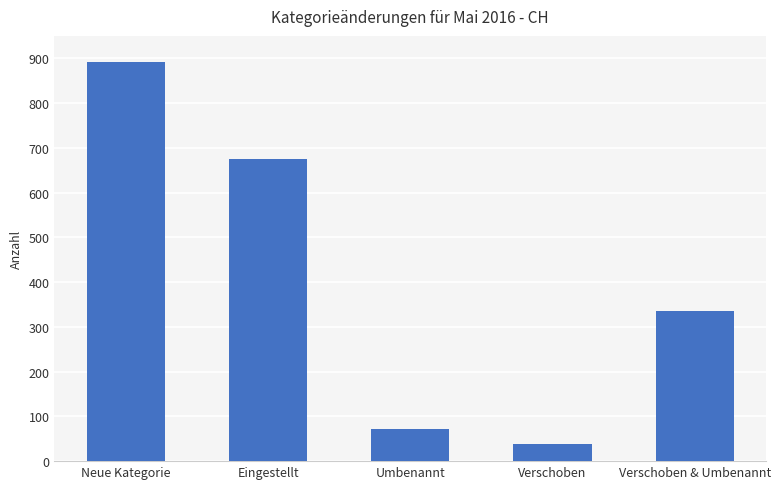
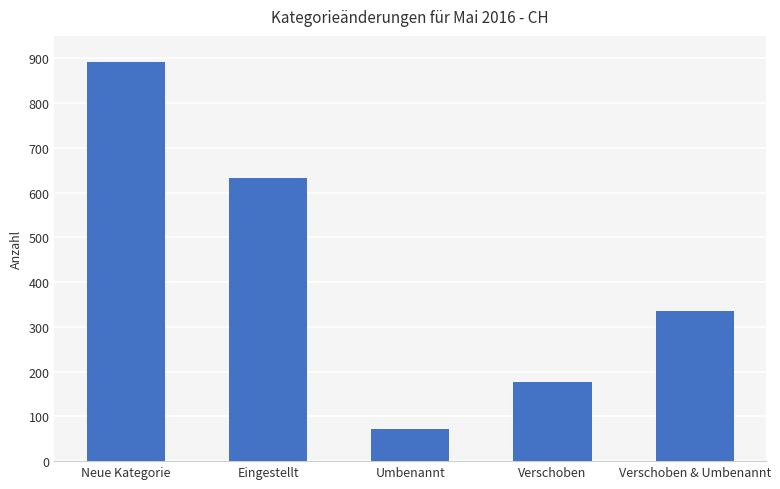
  {
    "Neue Kategorie": 890,
-   "Eingestellt": 680,
+   "Eingestellt": 630,
    "Umbenannt": 70,
-   "Verschoben": 40,
+   "Verschoben": 180,
    "Verschoben & Umbenannt": 340
  }
